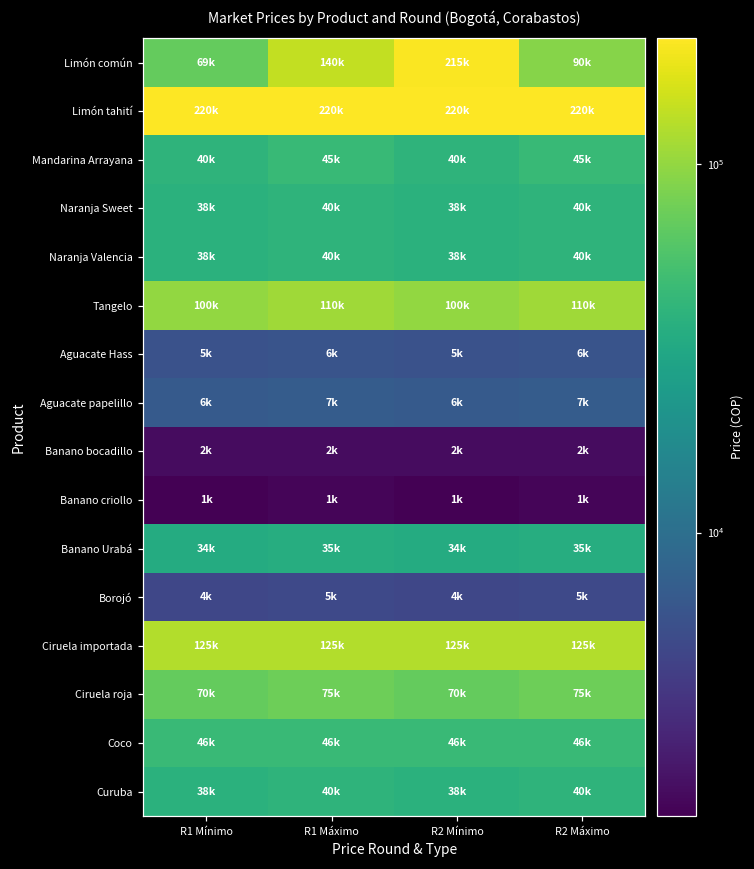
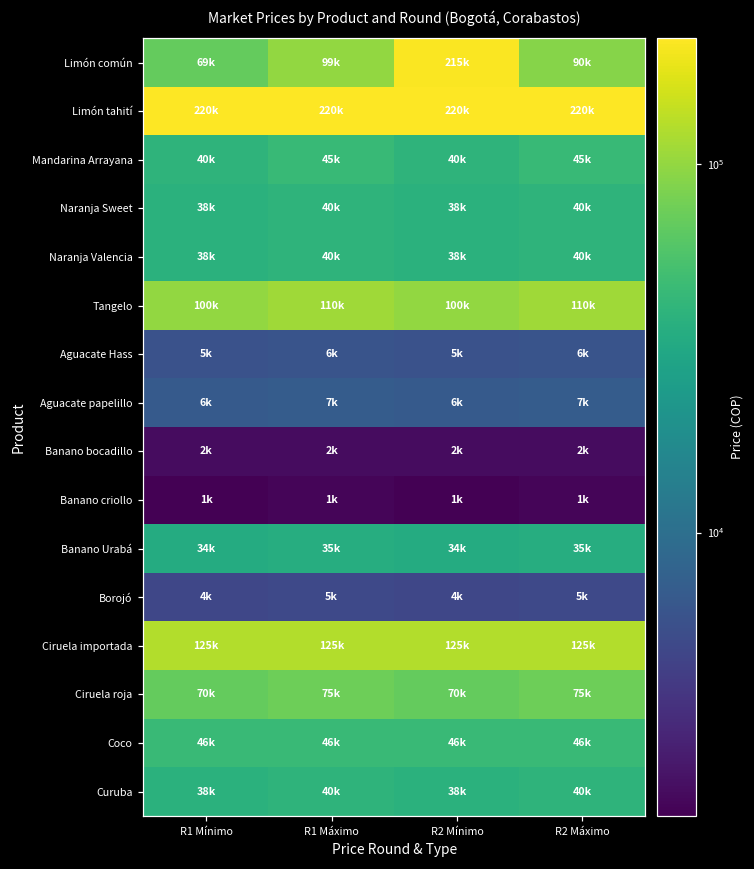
  {
    "Limón común": {
      "R1 Mínimo": "69k",
-     "R1 Máximo": "140k",
+     "R1 Máximo": "99k",
      "R2 Mínimo": "215k",
      "R2 Máximo": "90k"
    },
    "Limón tahití": {
      "R1 Mínimo": "220k",
      "R1 Máximo": "220k",
      "R2 Mínimo": "220k",
      "R2 Máximo": "220k"
    },
    "Mandarina Arrayana": {
      "R1 Mínimo": "40k",
      "R1 Máximo": "45k",
      "R2 Mínimo": "40k",
      "R2 Máximo": "45k"
    },
    "Naranja Sweet": {
      "R1 Mínimo": "38k",
      "R1 Máximo": "40k",
      "R2 Mínimo": "38k",
      "R2 Máximo": "40k"
    },
    "Naranja Valencia": {
      "R1 Mínimo": "38k",
      "R1 Máximo": "40k",
      "R2 Mínimo": "38k",
      "R2 Máximo": "40k"
    },
    "Tangelo": {
      "R1 Mínimo": "100k",
      "R1 Máximo": "110k",
      "R2 Mínimo": "100k",
      "R2 Máximo": "110k"
    },
    "Aguacate Hass": {
      "R1 Mínimo": "5k",
      "R1 Máximo": "6k",
      "R2 Mínimo": "5k",
      "R2 Máximo": "6k"
    },
    "Aguacate papelillo": {
      "R1 Mínimo": "6k",
      "R1 Máximo": "7k",
      "R2 Mínimo": "6k",
      "R2 Máximo": "7k"
    },
    "Banano bocadillo": {
      "R1 Mínimo": "2k",
      "R1 Máximo": "2k",
      "R2 Mínimo": "2k",
      "R2 Máximo": "2k"
    },
    "Banano criollo": {
      "R1 Mínimo": "1k",
      "R1 Máximo": "1k",
      "R2 Mínimo": "1k",
      "R2 Máximo": "1k"
    },
    "Banano Urabá": {
      "R1 Mínimo": "34k",
      "R1 Máximo": "35k",
      "R2 Mínimo": "34k",
      "R2 Máximo": "35k"
    },
    "Borojó": {
      "R1 Mínimo": "4k",
      "R1 Máximo": "5k",
      "R2 Mínimo": "4k",
      "R2 Máximo": "5k"
    },
    "Ciruela importada": {
      "R1 Mínimo": "125k",
      "R1 Máximo": "125k",
      "R2 Mínimo": "125k",
      "R2 Máximo": "125k"
    },
    "Ciruela roja": {
      "R1 Mínimo": "70k",
      "R1 Máximo": "75k",
      "R2 Mínimo": "70k",
      "R2 Máximo": "75k"
    },
    "Coco": {
      "R1 Mínimo": "46k",
      "R1 Máximo": "46k",
      "R2 Mínimo": "46k",
      "R2 Máximo": "46k"
    },
    "Curuba": {
      "R1 Mínimo": "38k",
      "R1 Máximo": "40k",
      "R2 Mínimo": "38k",
      "R2 Máximo": "40k"
    }
  }
